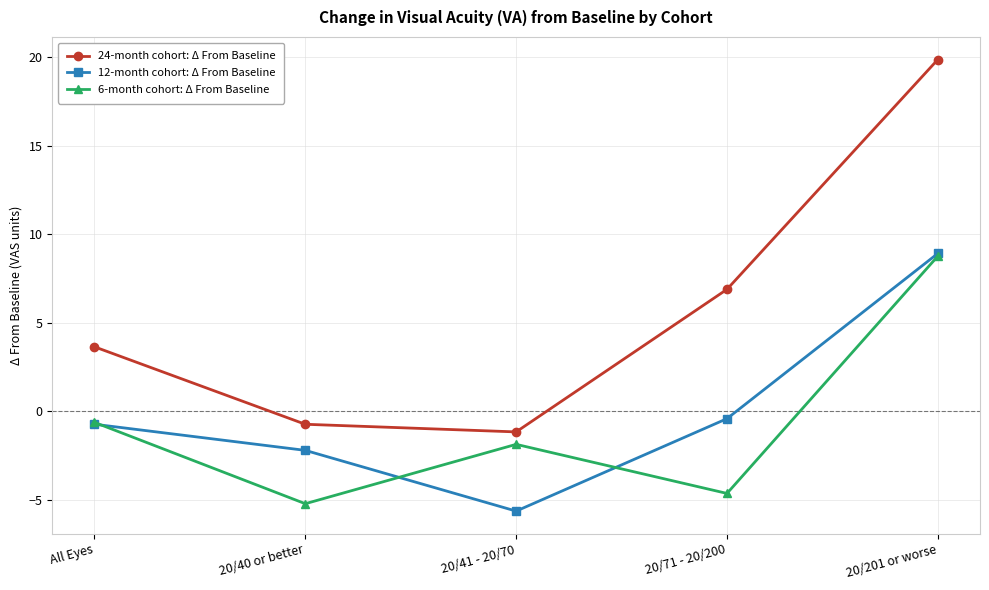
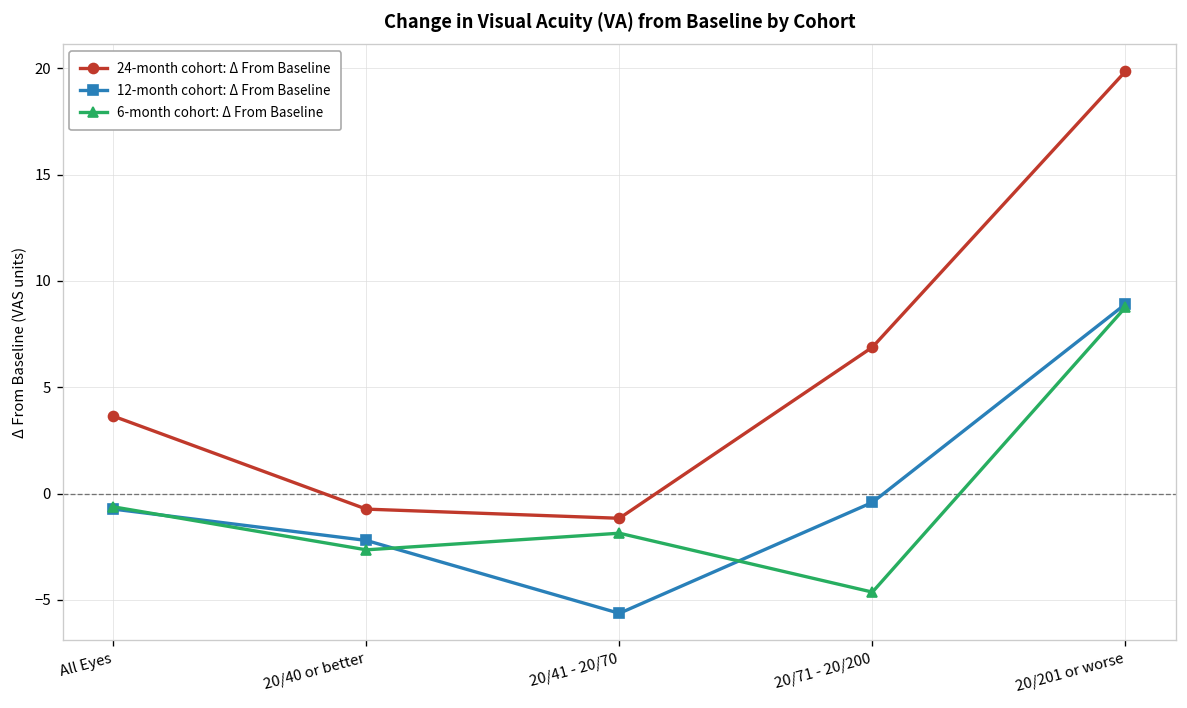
  {
    "24-month cohort: Δ From Baseline": {
      "All Eyes": 3.6,
      "20/40 or better": -0.7,
      "20/41 - 20/70": -1.2,
      "20/71 - 20/200": 6.9,
      "20/201 or worse": 19.9
    },
    "12-month cohort: Δ From Baseline": {
      "20/40 or better": -2.2,
      "20/41 - 20/70": -5.6,
      "20/71 - 20/200": -0.4,
      "20/201 or worse": 8.9
    },
    "6-month cohort: Δ From Baseline": {
-     "20/40 or better": -5.2,
+     "20/40 or better": -2.6,
      "20/41 - 20/70": -1.9,
      "20/71 - 20/200": -4.6,
      "20/201 or worse": 8.8
    }
  }
